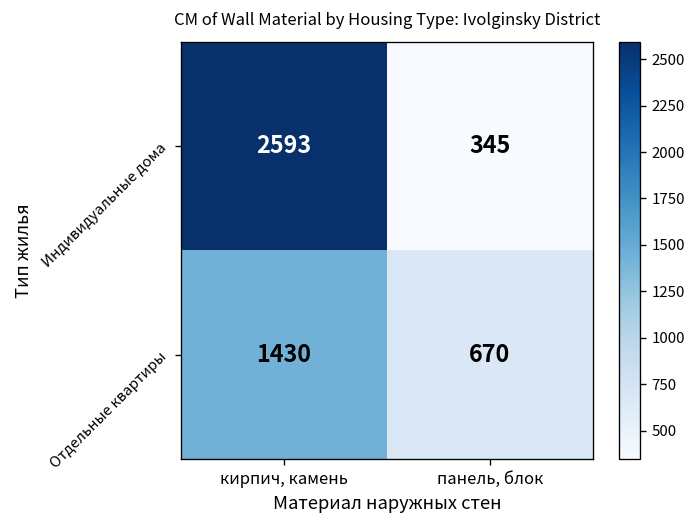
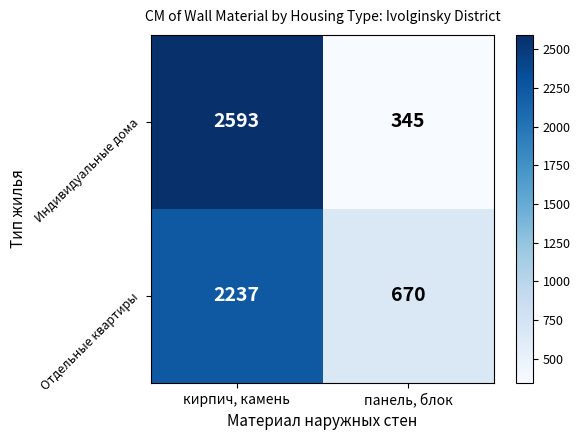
  {
    "Индивидуальные дома": {
      "кирпич, камень": 2593,
      "панель, блок": 345
    },
    "Отдельные квартиры": {
-     "кирпич, камень": 1430,
+     "кирпич, камень": 2237,
      "панель, блок": 670
    }
  }
